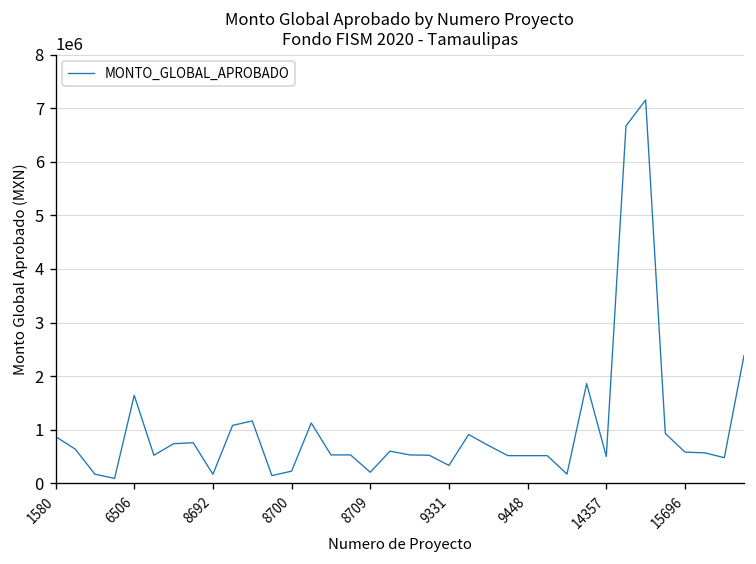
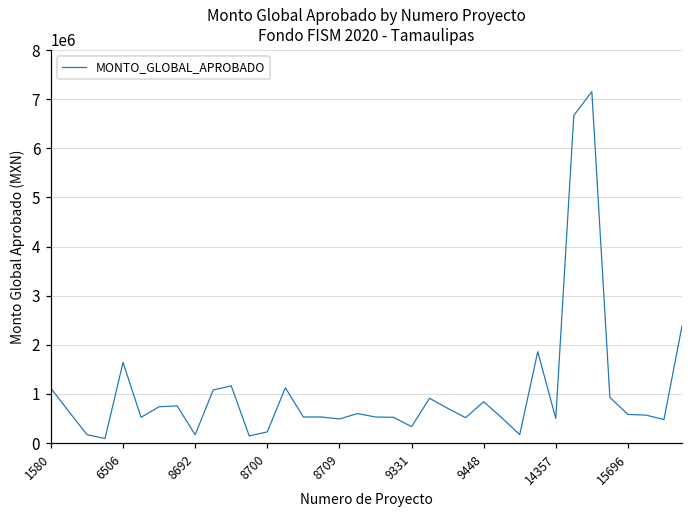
  {
-   "1580": 900000,
+   "1580": 1100000,
    "6506": 1600000,
    "8692": 200000,
    "8700": 200000,
-   "8709": 200000,
+   "8709": 500000,
    "9331": 300000,
-   "9448": 500000,
+   "9448": 800000,
    "14357": 500000,
    "15696": 600000
  }
